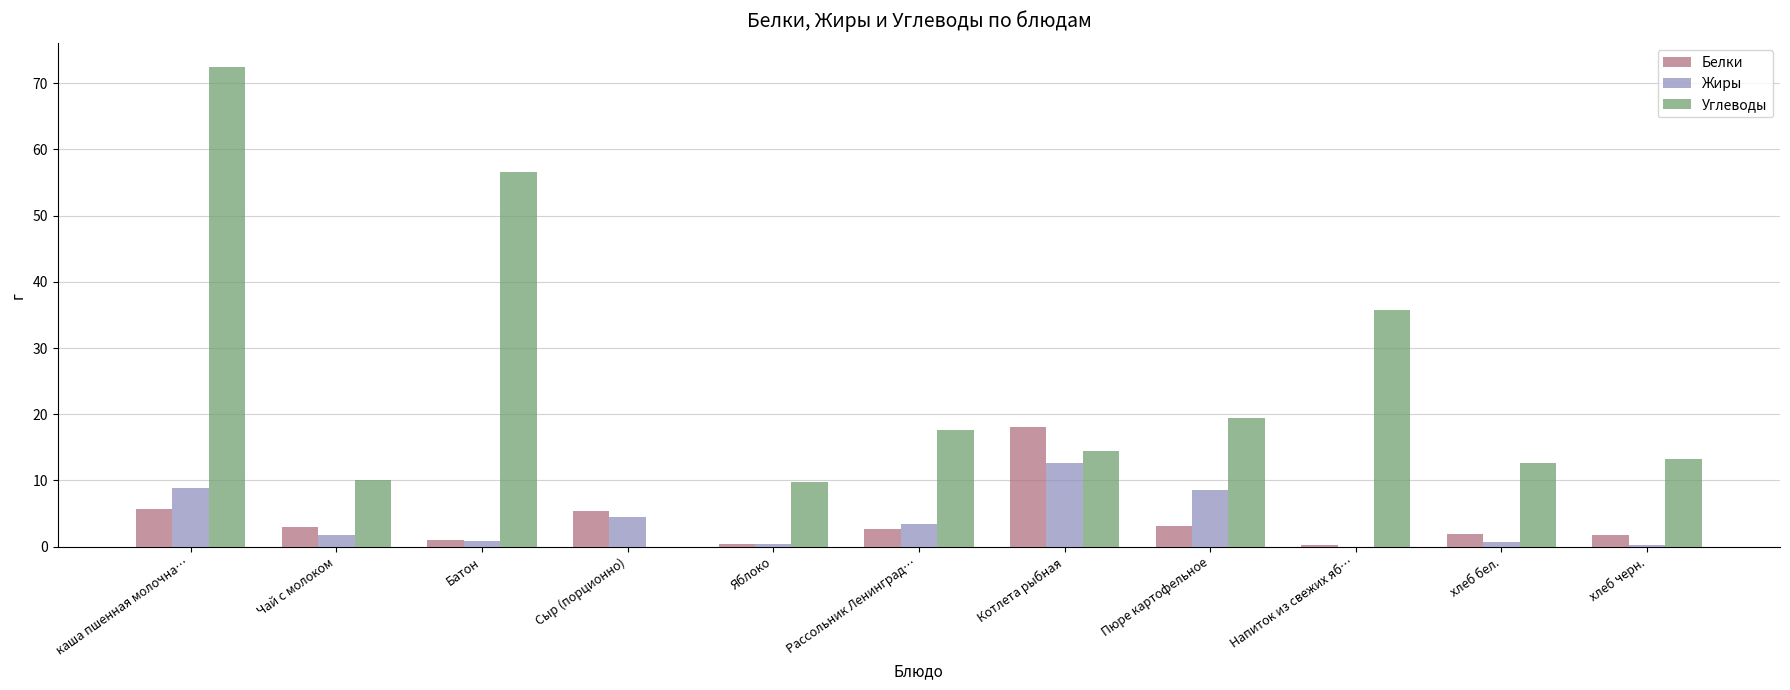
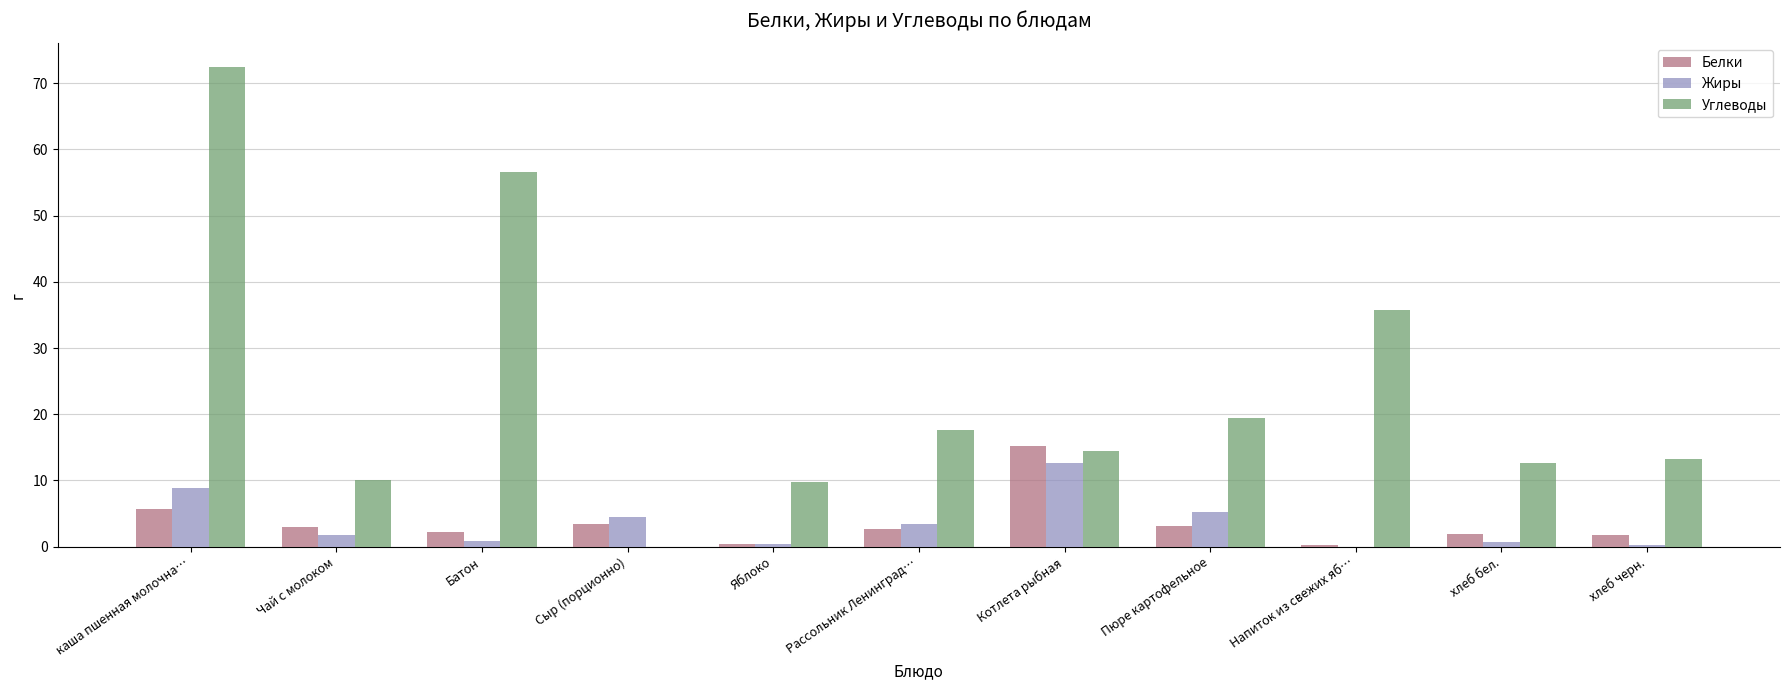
  {
    "Белки": {
      "каша пшенная молочна…": 6,
      "Чай с молоком": 3,
-     "Батон": 1,
-     "Сыр (порционно)": 5,
+     "Батон": 2,
+     "Сыр (порционно)": 3,
      "Яблоко": 0,
      "Рассольник Ленинград…": 3,
-     "Котлета рыбная": 18,
+     "Котлета рыбная": 15,
      "Пюре картофельное": 3,
      "хлеб бел.": 2,
      "хлеб черн.": 2
    },
    "Жиры": {
      "каша пшенная молочна…": 9,
      "Чай с молоком": 2,
      "Батон": 1,
      "Сыр (порционно)": 4,
      "Яблоко": 0,
      "Рассольник Ленинград…": 3,
      "Котлета рыбная": 13,
-     "Пюре картофельное": 9,
+     "Пюре картофельное": 5,
      "Напиток из свежих яб…": 0,
      "хлеб бел.": 1
    },
    "Углеводы": {
      "каша пшенная молочна…": 72,
      "Чай с молоком": 10,
      "Батон": 57,
      "Сыр (порционно)": 0,
      "Яблоко": 10,
      "Рассольник Ленинград…": 18,
      "Котлета рыбная": 15,
      "Пюре картофельное": 20,
      "Напиток из свежих яб…": 36,
      "хлеб бел.": 13,
      "хлеб черн.": 13
    }
  }
